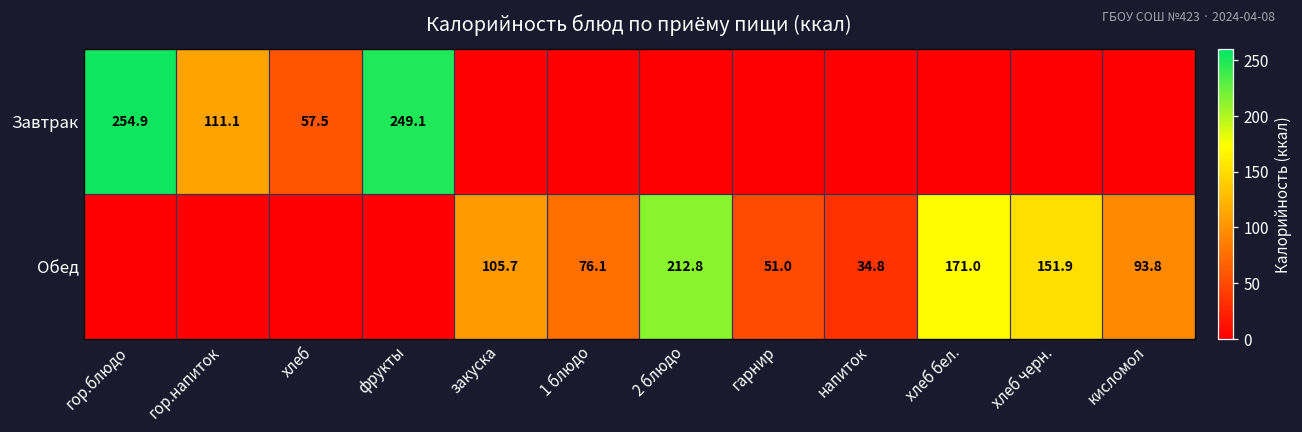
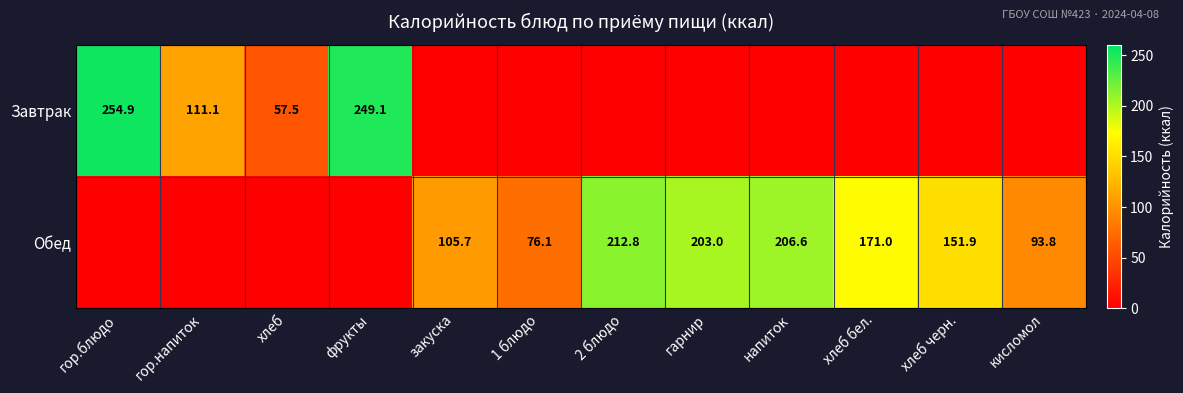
  {
    "Завтрак": {
      "гор.блюдо": 254.9,
      "гор.напиток": 111.1,
      "хлеб": 57.5,
      "фрукты": 249.1
    },
    "Обед": {
      "закуска": 105.7,
      "1 блюдо": 76.1,
      "2 блюдо": 212.8,
-     "гарнир": 51.0,
-     "напиток": 34.8,
+     "гарнир": 203.0,
+     "напиток": 206.6,
      "хлеб бел.": 171.0,
      "хлеб черн.": 151.9,
      "кисломол": 93.8
    }
  }
